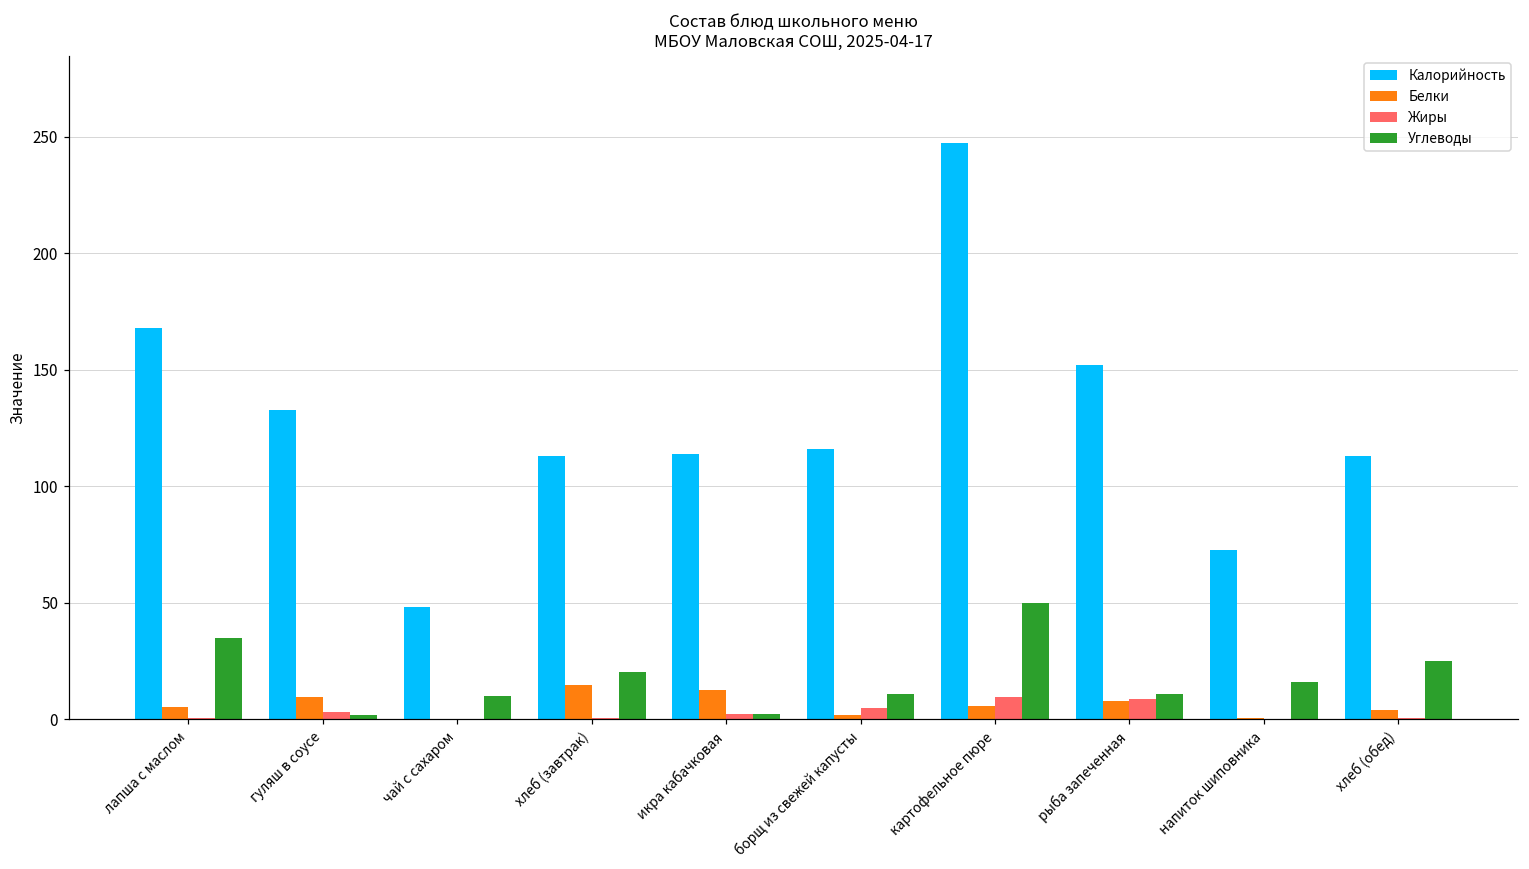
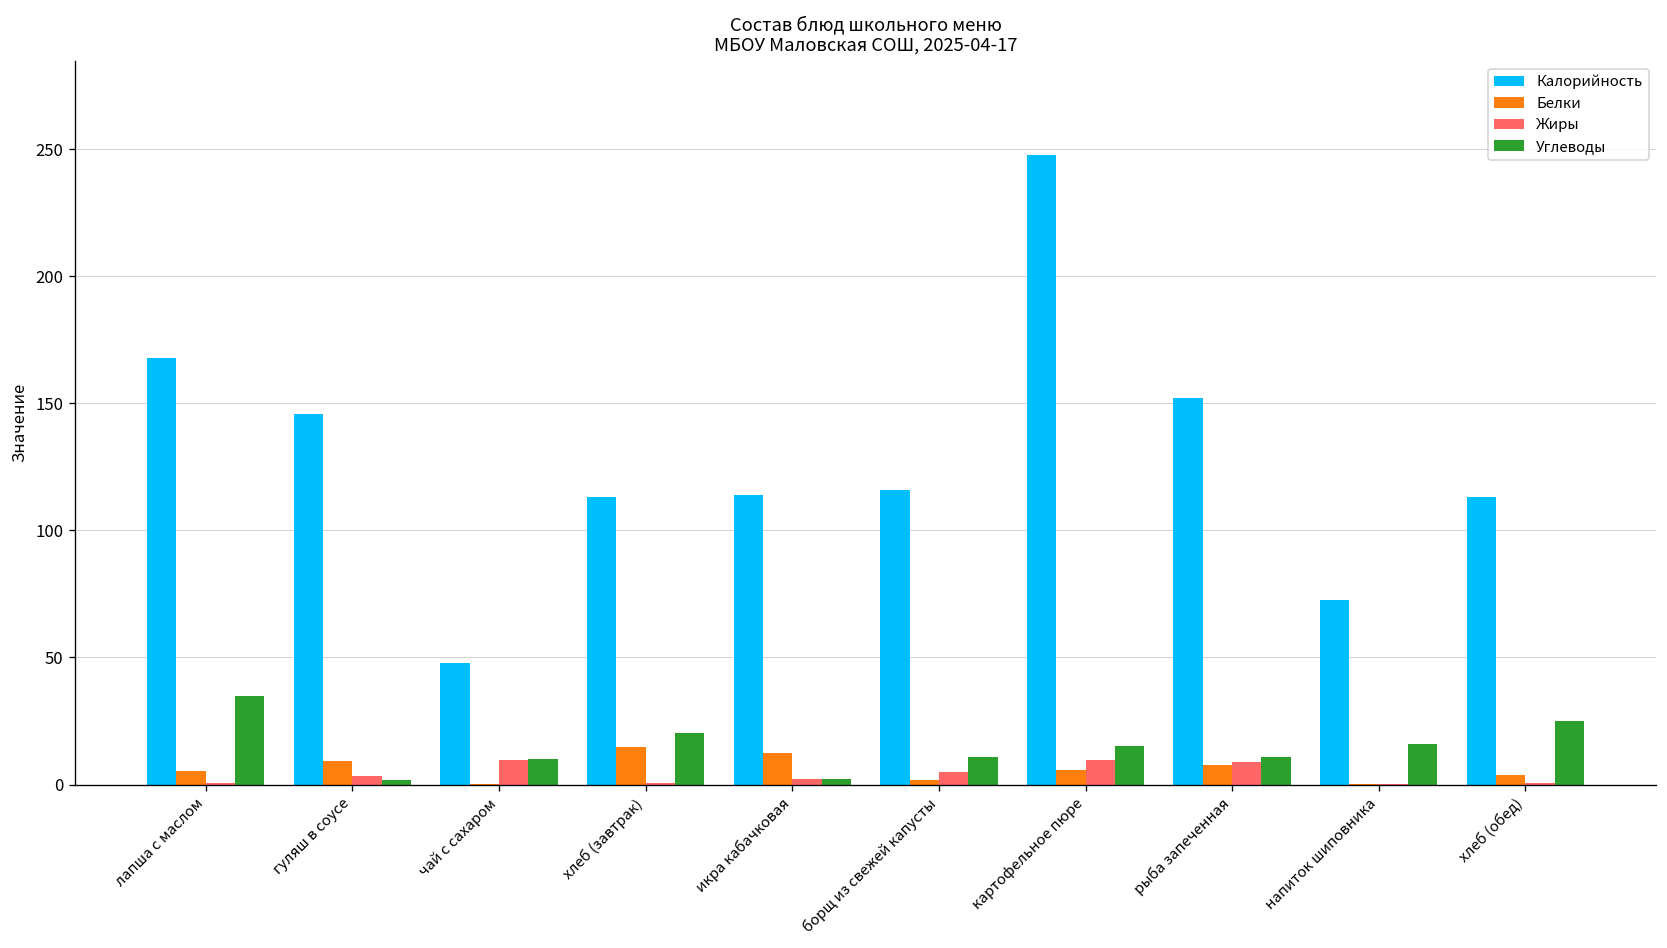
  {
    "Калорийность": {
      "лапша с маслом": 168,
-     "гуляш в соусе": 133,
+     "гуляш в соусе": 146,
      "чай с сахаром": 48,
      "хлеб (завтрак)": 113,
      "икра кабачковая": 114,
      "борщ из свежей капусты": 116,
      "картофельное пюре": 248,
      "рыба запеченная": 152,
      "напиток шиповника": 73,
      "хлеб (обед)": 113
    },
    "Белки": {
      "лапша с маслом": 5,
      "гуляш в соусе": 9,
      "хлеб (завтрак)": 15,
      "икра кабачковая": 13,
      "борщ из свежей капусты": 2,
      "картофельное пюре": 6,
      "рыба запеченная": 8,
      "хлеб (обед)": 4
    },
    "Жиры": {
      "гуляш в соусе": 3,
-     "чай с сахаром": 0,
+     "чай с сахаром": 10,
      "икра кабачковая": 2,
      "борщ из свежей капусты": 5,
      "картофельное пюре": 10,
      "рыба запеченная": 9
    },
    "Углеводы": {
      "лапша с маслом": 35,
      "гуляш в соусе": 2,
      "чай с сахаром": 10,
      "хлеб (завтрак)": 20,
      "икра кабачковая": 2,
      "борщ из свежей капусты": 11,
-     "картофельное пюре": 50,
+     "картофельное пюре": 15,
      "рыба запеченная": 11,
      "напиток шиповника": 16,
      "хлеб (обед)": 25
    }
  }
